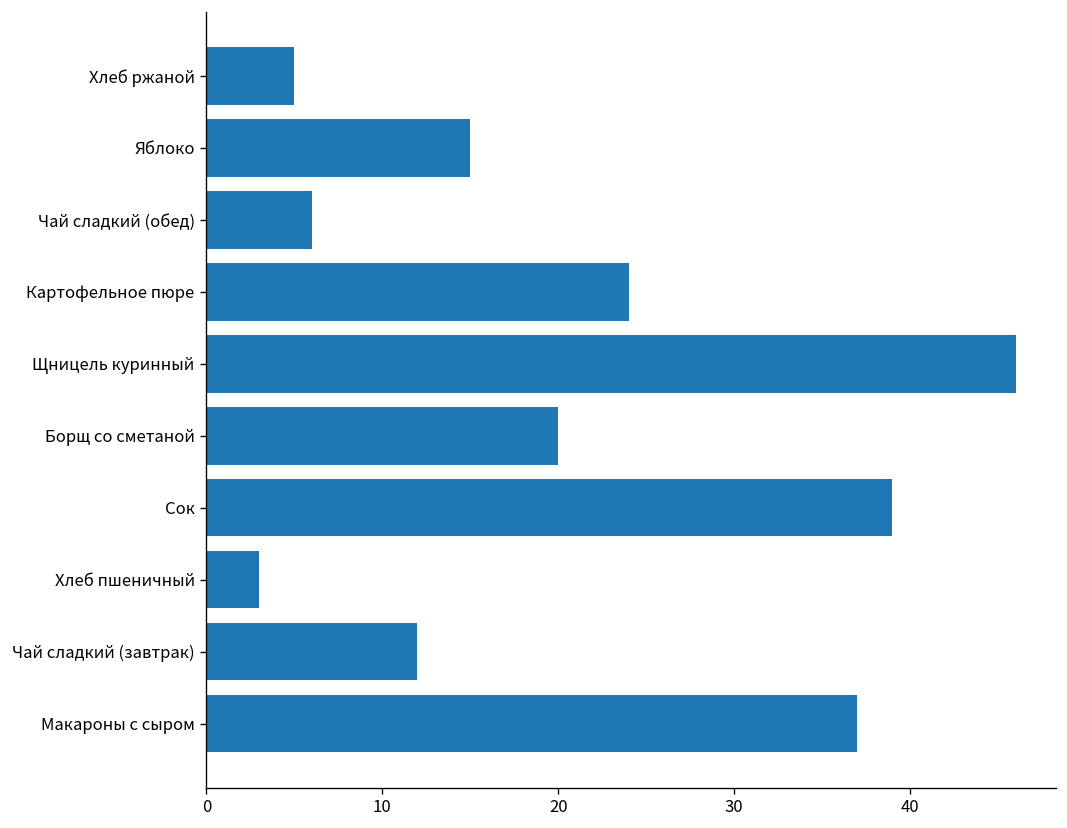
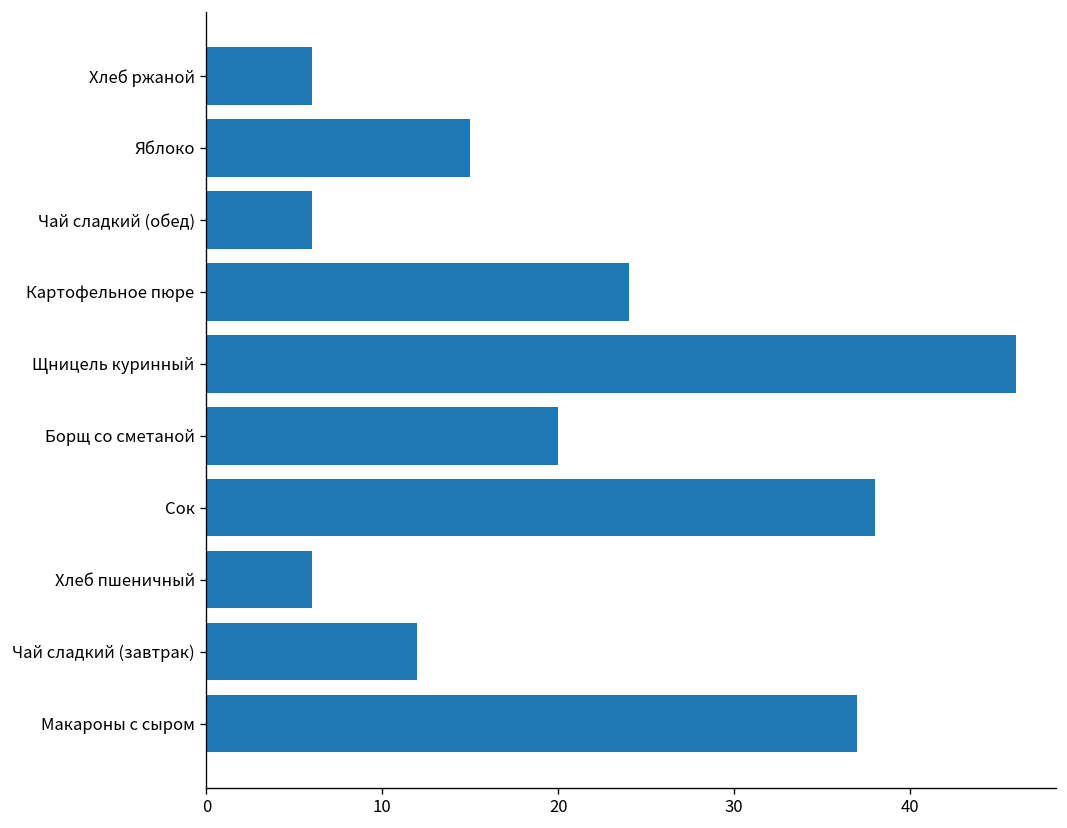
  {
-   "Хлеб ржаной": 5,
+   "Хлеб ржаной": 6,
    "Яблоко": 15,
    "Чай сладкий (обед)": 6,
    "Картофельное пюре": 24,
    "Щницель куринный": 46,
    "Борщ со сметаной": 20,
-   "Сок": 39,
-   "Хлеб пшеничный": 3,
+   "Сок": 38,
+   "Хлеб пшеничный": 6,
    "Чай сладкий (завтрак)": 12,
    "Макароны с сыром": 37
  }
